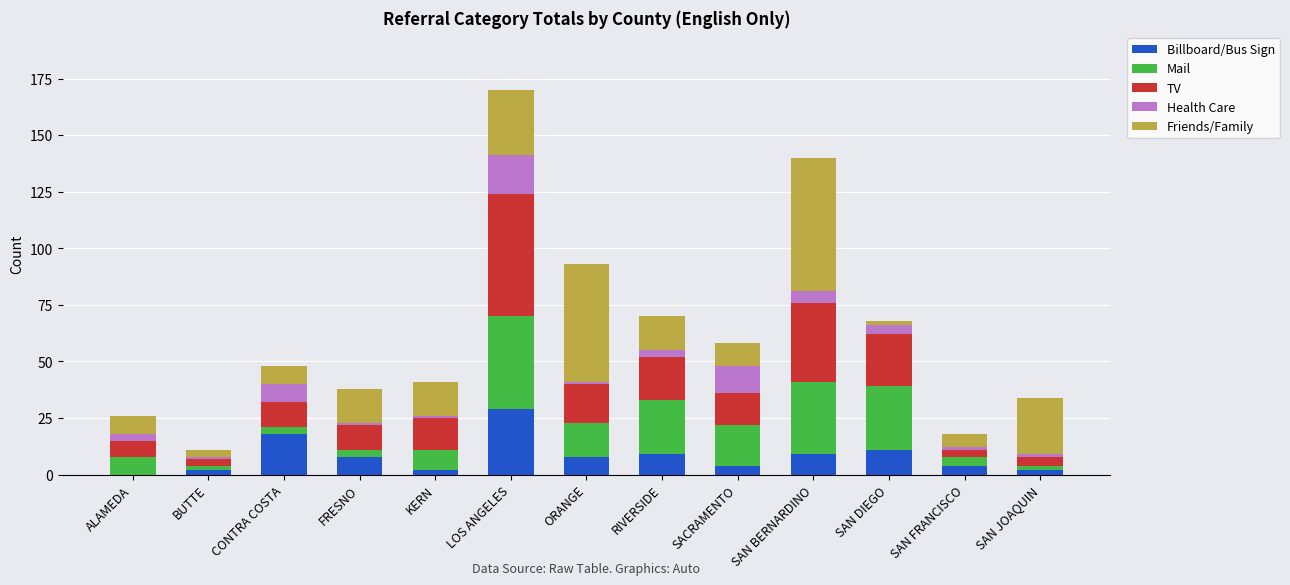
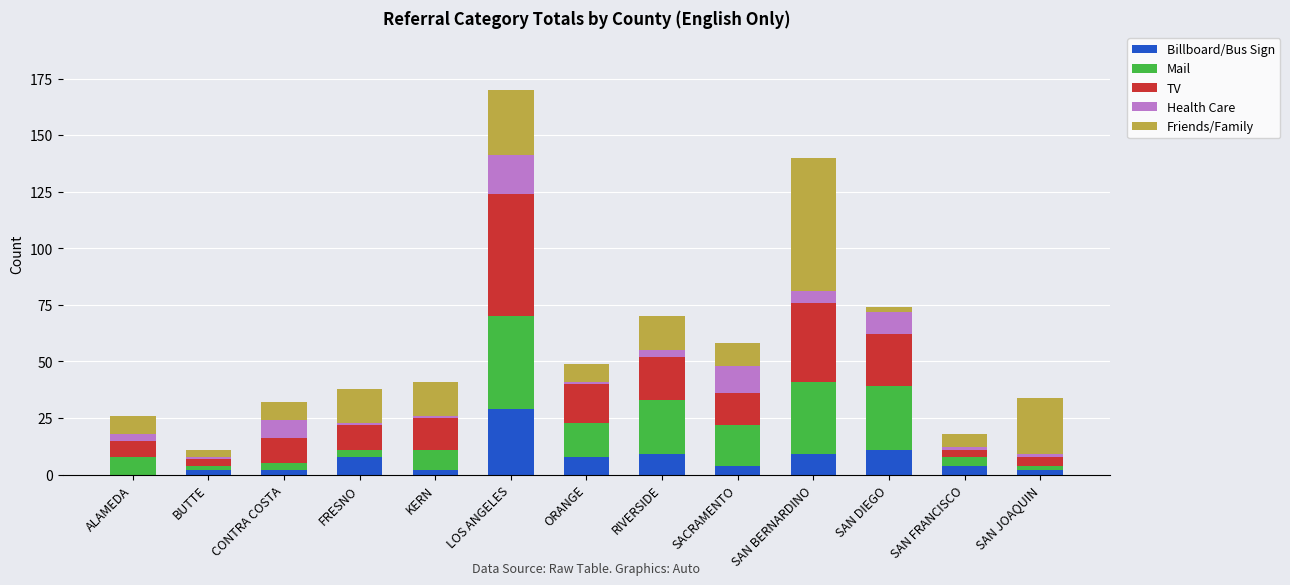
  {
    "Billboard/Bus Sign": {
      "ALAMEDA": 0,
      "BUTTE": 2,
-     "CONTRA COSTA": 18,
+     "CONTRA COSTA": 2,
      "FRESNO": 8,
      "KERN": 2,
      "LOS ANGELES": 29,
      "ORANGE": 8,
      "RIVERSIDE": 9,
      "SACRAMENTO": 4,
      "SAN BERNARDINO": 9,
      "SAN DIEGO": 11,
      "SAN FRANCISCO": 4,
      "SAN JOAQUIN": 2
    },
    "Mail": {
      "ALAMEDA": 8,
      "BUTTE": 2,
      "CONTRA COSTA": 3,
      "FRESNO": 3,
      "KERN": 9,
      "LOS ANGELES": 41,
      "ORANGE": 15,
      "RIVERSIDE": 24,
      "SACRAMENTO": 18,
      "SAN BERNARDINO": 32,
      "SAN DIEGO": 28,
      "SAN FRANCISCO": 4,
      "SAN JOAQUIN": 2
    },
    "TV": {
      "ALAMEDA": 7,
      "BUTTE": 3,
      "CONTRA COSTA": 11,
      "FRESNO": 11,
      "KERN": 14,
      "LOS ANGELES": 54,
      "ORANGE": 17,
      "RIVERSIDE": 19,
      "SACRAMENTO": 14,
      "SAN BERNARDINO": 35,
      "SAN DIEGO": 23,
      "SAN FRANCISCO": 3,
      "SAN JOAQUIN": 4
    },
    "Health Care": {
      "ALAMEDA": 3,
      "CONTRA COSTA": 8,
      "LOS ANGELES": 17,
      "RIVERSIDE": 3,
      "SACRAMENTO": 12,
      "SAN BERNARDINO": 5,
-     "SAN DIEGO": 4
+     "SAN DIEGO": 10
    },
    "Friends/Family": {
      "ALAMEDA": 8,
      "BUTTE": 3,
      "CONTRA COSTA": 8,
      "FRESNO": 15,
      "KERN": 15,
      "LOS ANGELES": 29,
-     "ORANGE": 52,
+     "ORANGE": 8,
      "RIVERSIDE": 15,
      "SACRAMENTO": 10,
      "SAN BERNARDINO": 59,
      "SAN DIEGO": 2,
      "SAN FRANCISCO": 6,
      "SAN JOAQUIN": 25
    }
  }
